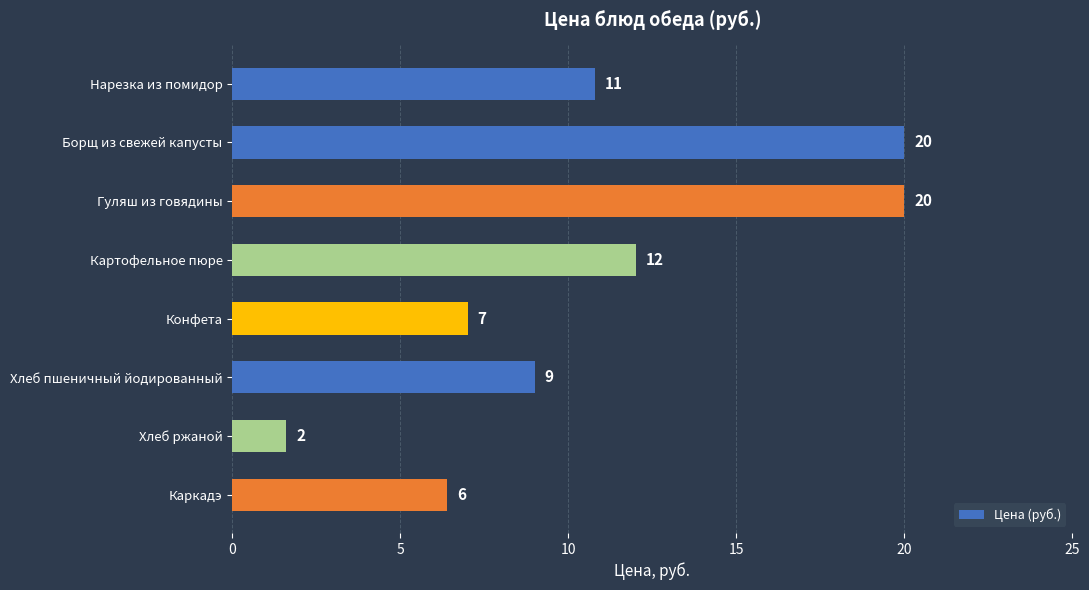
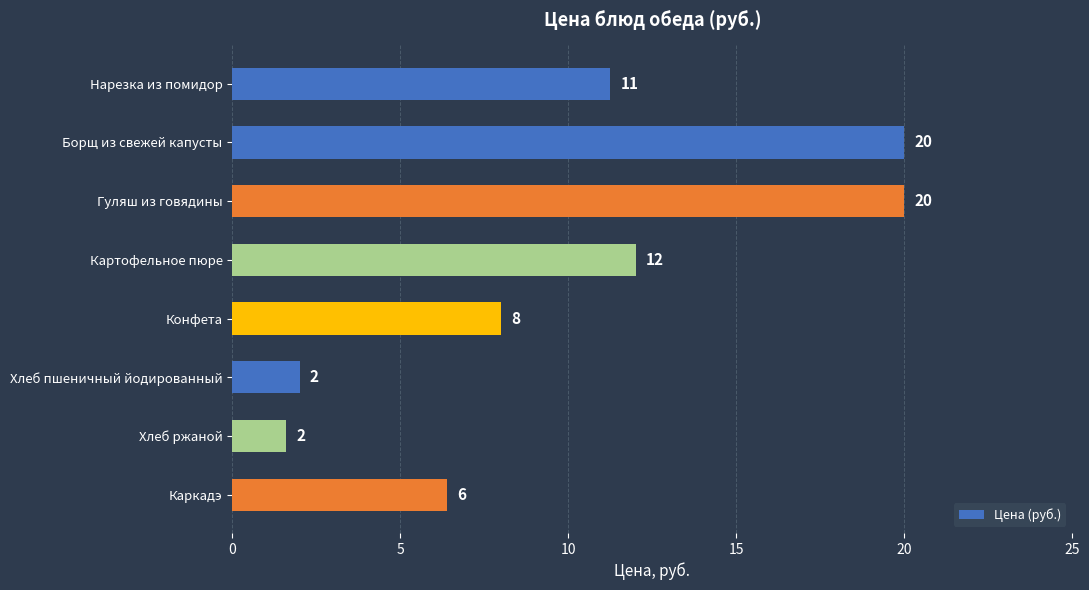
  {
-   "Нарезка из помидор": 10.8,
+   "Нарезка из помидор": 11.3,
    "Борщ из свежей капусты": 20,
    "Гуляш из говядины": 20,
    "Картофельное пюре": 12,
-   "Конфета": 7,
-   "Хлеб пшеничный йодированный": 9,
+   "Конфета": 8,
+   "Хлеб пшеничный йодированный": 2,
    "Хлеб ржаной": 2,
    "Каркадэ": 6
  }
